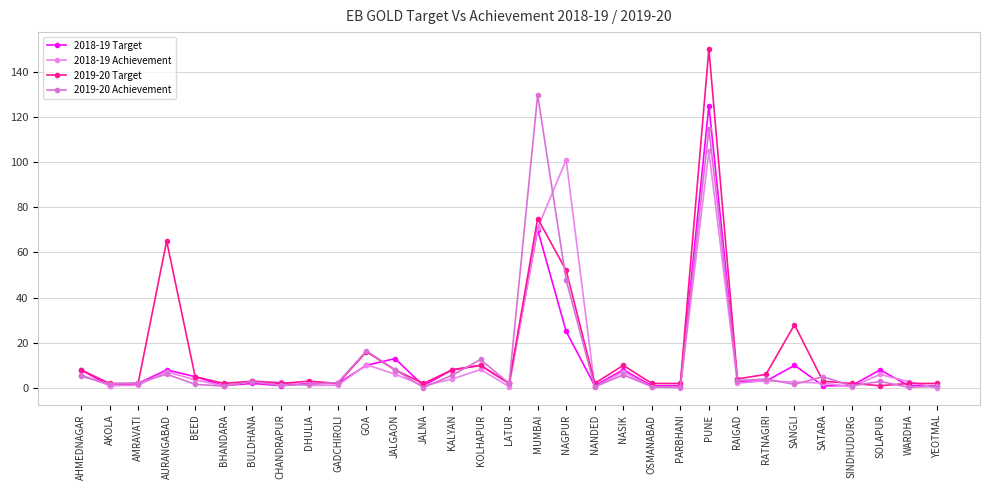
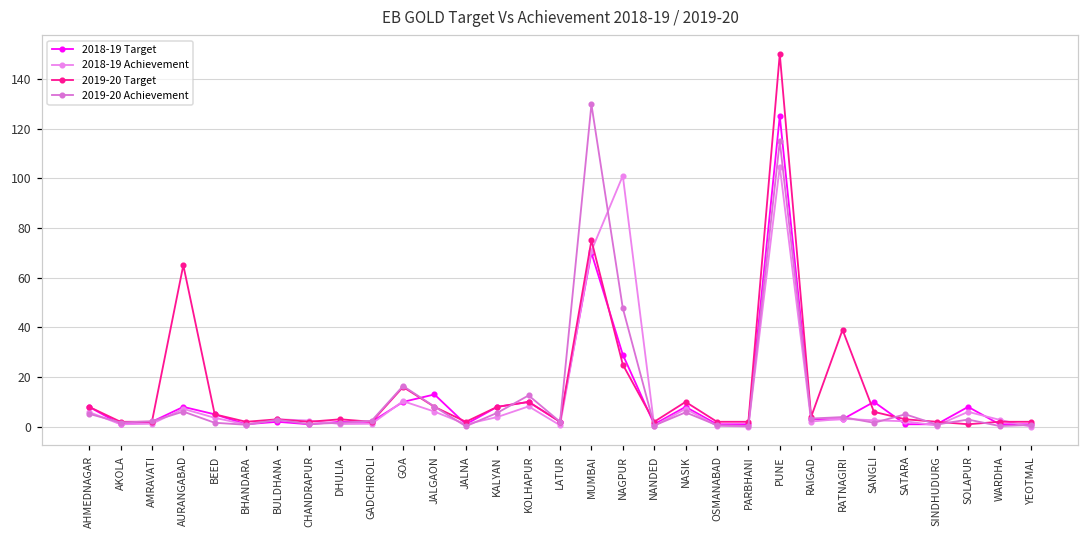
  {
    "2018-19 Target": {
      "JALGAON": 13,
-     "NAGPUR": 25,
+     "NAGPUR": 29,
      "PUNE": 125,
      "SANGLI": 10,
      "SATARA": 1,
      "SOLAPUR": 8
    },
    "2019-20 Target": {
      "AURANGABAD": 65,
      "MUMBAI": 75,
-     "NAGPUR": 52,
+     "NAGPUR": 25,
      "NASIK": 10,
      "PUNE": 150,
-     "RATNAGIRI": 6,
-     "SANGLI": 28,
+     "RATNAGIRI": 39,
+     "SANGLI": 6,
      "SOLAPUR": 1
    }
  }
